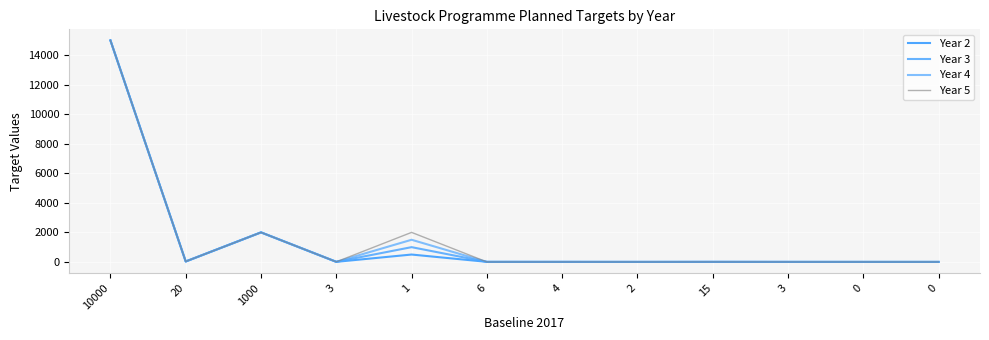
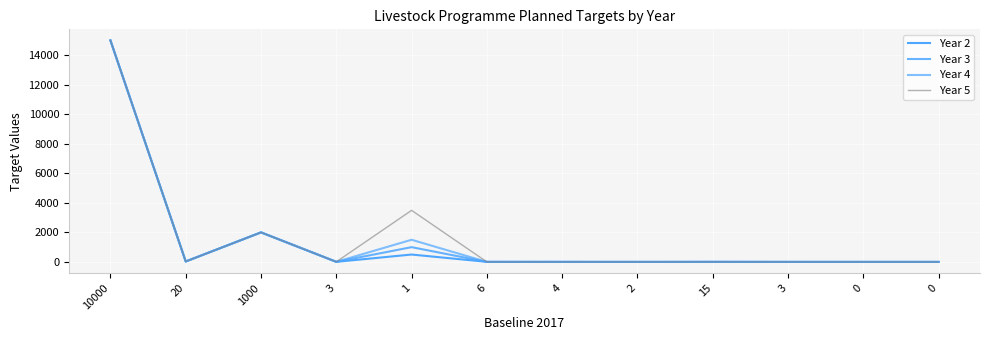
  {
    "Year 5": {
-     "1": 2000
+     "1": 3500
    }
  }
